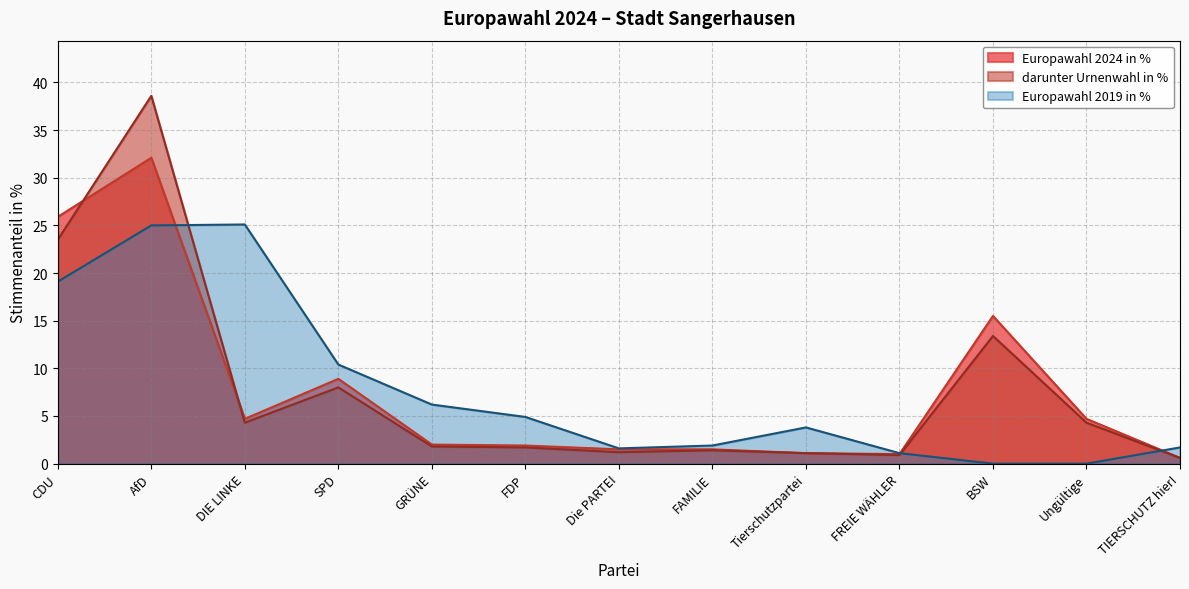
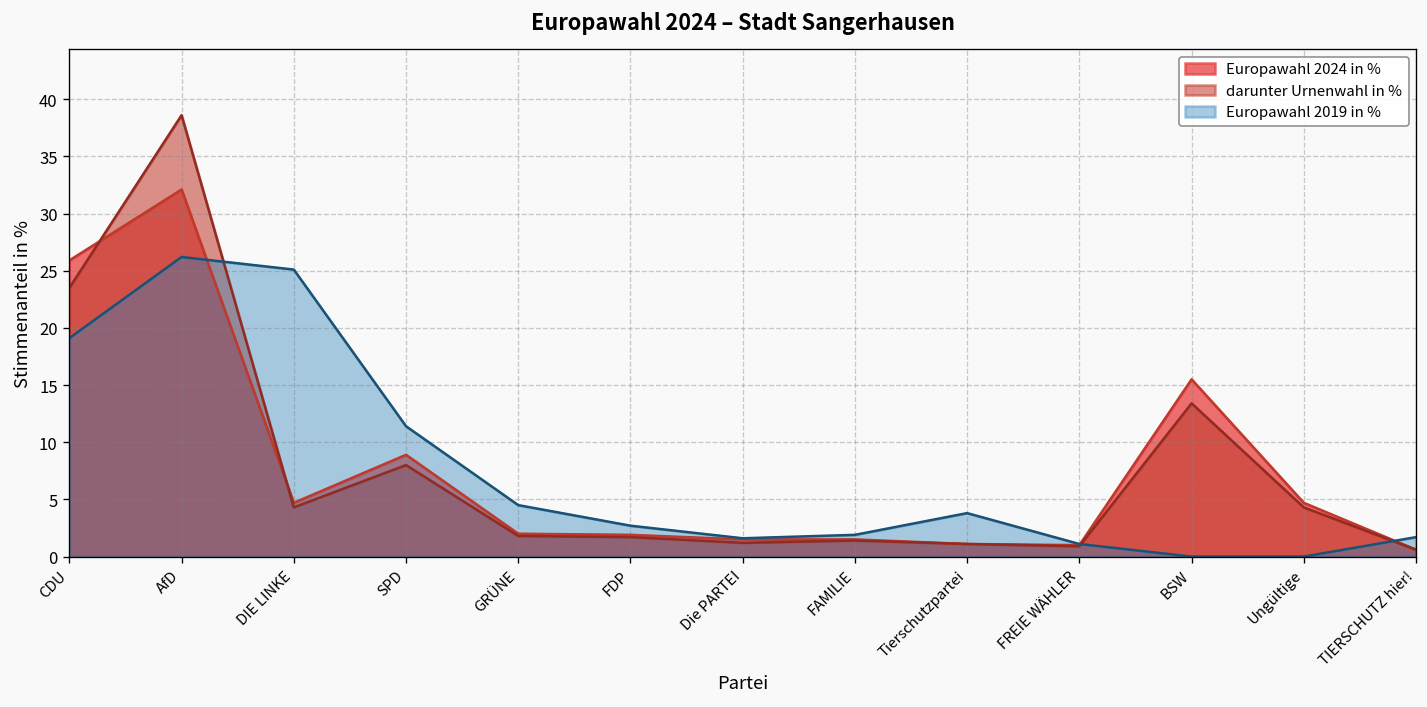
  {
    "Europawahl 2019 in %": {
      "CDU": 19,
-     "AfD": 25,
+     "AfD": 26,
      "DIE LINKE": 25,
-     "SPD": 10,
-     "GRÜNE": 6,
-     "FDP": 5,
+     "SPD": 11,
+     "GRÜNE": 5,
+     "FDP": 3,
      "FAMILIE": 2,
      "Tierschutzpartei": 4,
      "BSW": 0,
      "Ungültige": 0,
      "TIERSCHUTZ hier!": 2
    }
  }
